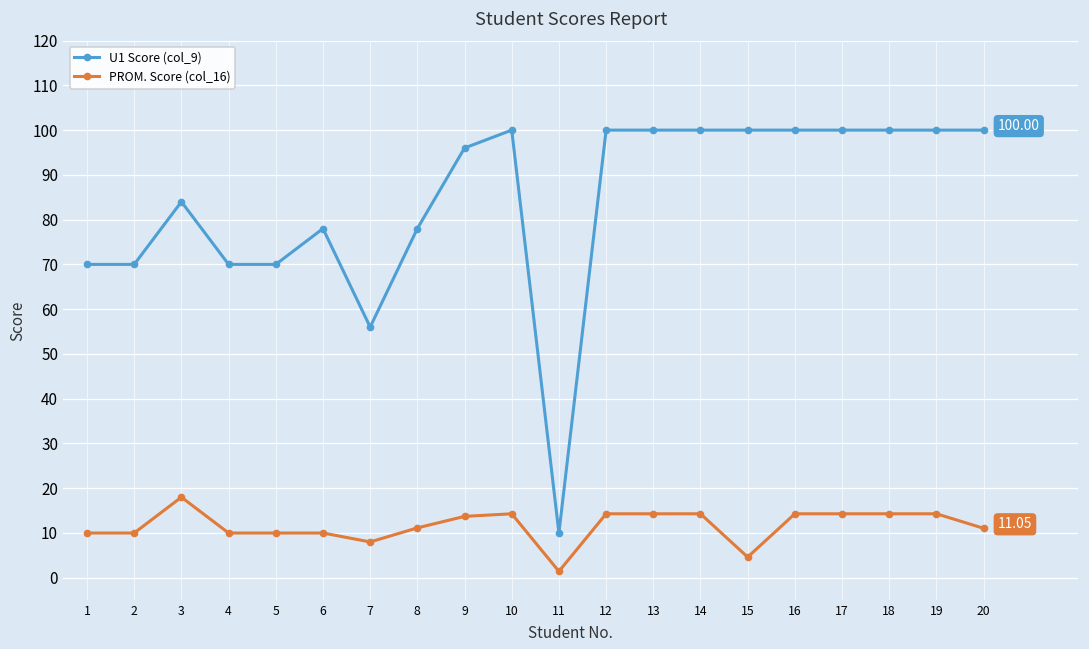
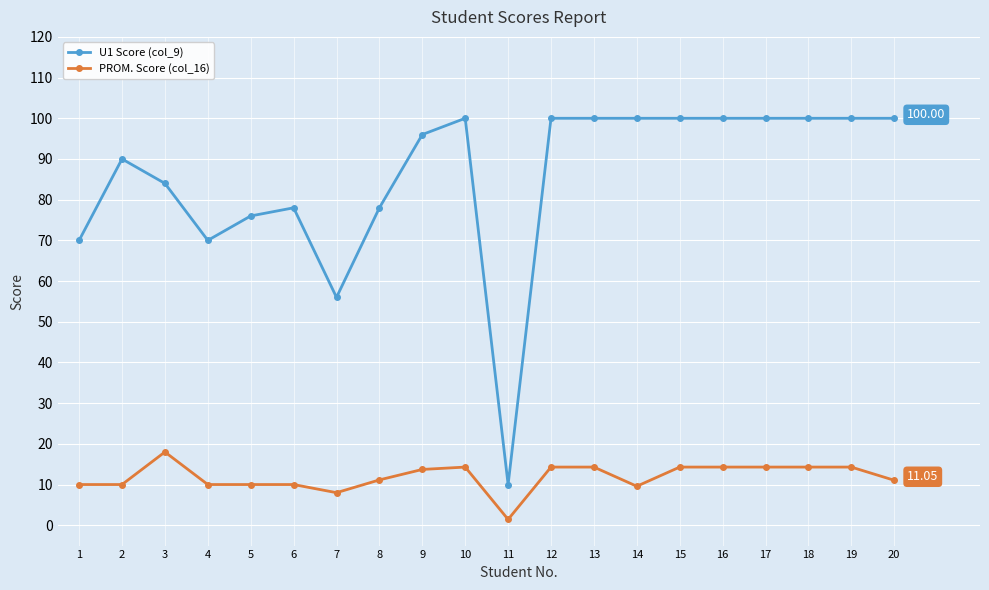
  {
    "U1 Score (col_9)": {
      "1": 70,
-     "2": 70,
+     "2": 90,
      "3": 84,
      "4": 70,
-     "5": 70,
+     "5": 76,
      "6": 78,
      "7": 56,
      "8": 78,
      "9": 96,
      "10": 100,
      "11": 10,
      "12": 100,
      "13": 100,
      "14": 100,
      "15": 100,
      "16": 100,
      "17": 100,
      "18": 100,
      "19": 100
    },
    "PROM. Score (col_16)": {
      "1": 10,
      "2": 10,
      "3": 18,
      "4": 10,
      "5": 10,
      "6": 10,
      "7": 8,
      "8": 11,
      "9": 14,
      "10": 14,
      "11": 1,
      "12": 14,
      "13": 14,
-     "14": 14,
-     "15": 5,
+     "14": 10,
+     "15": 14,
      "16": 14,
      "17": 14,
      "18": 14,
      "19": 14
    }
  }
